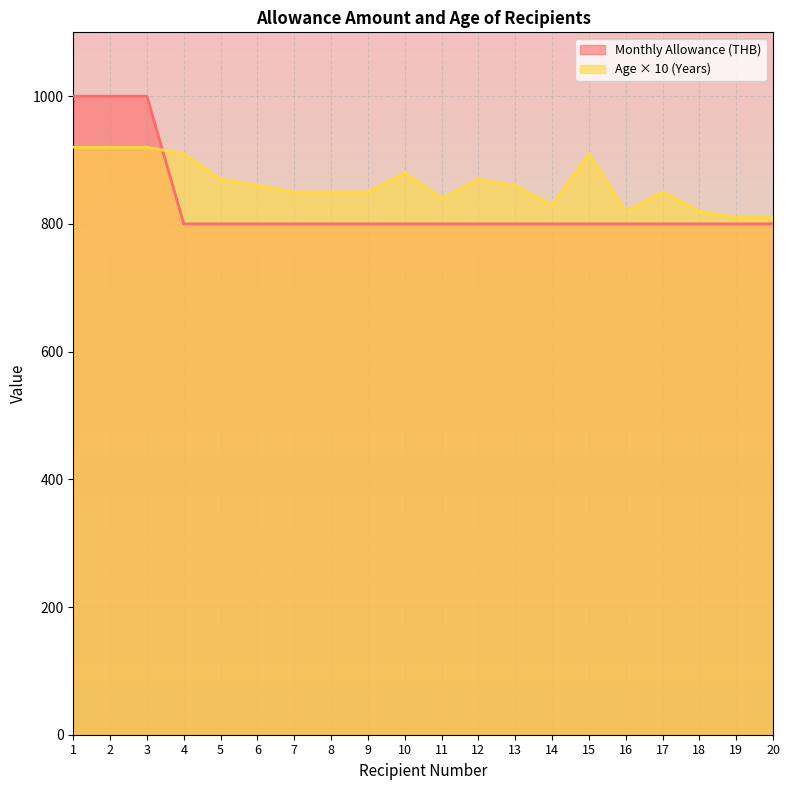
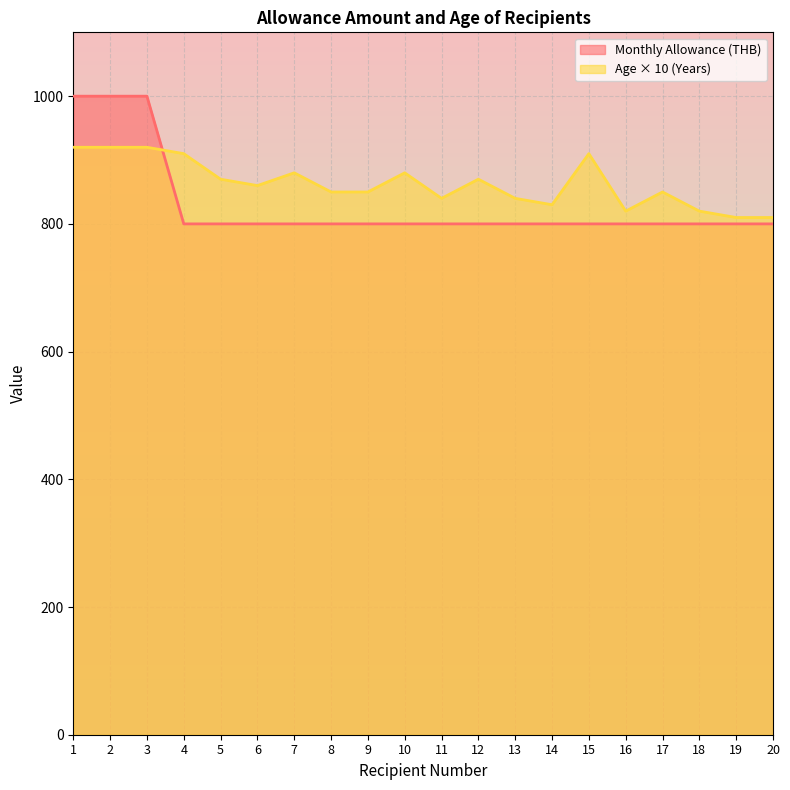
  {
    "Monthly Allowance (THB)": {
      "1": 1000,
      "2": 1000,
      "3": 1000,
      "4": 800,
      "5": 800,
      "6": 800,
      "7": 800,
      "8": 800,
      "9": 800,
      "10": 800,
      "11": 800,
      "12": 800,
      "13": 800,
      "14": 800,
      "15": 800,
      "16": 800,
      "17": 800,
      "18": 800,
      "19": 800,
      "20": 800
    },
    "Age × 10 (Years)": {
      "1": 920,
      "2": 920,
      "3": 920,
      "4": 910,
      "5": 870,
      "6": 860,
-     "7": 850,
+     "7": 880,
      "8": 850,
      "9": 850,
      "10": 880,
      "11": 840,
      "12": 870,
-     "13": 860,
+     "13": 840,
      "14": 830,
      "15": 910,
      "16": 820,
      "17": 850,
      "18": 820,
      "19": 810,
      "20": 810
    }
  }
